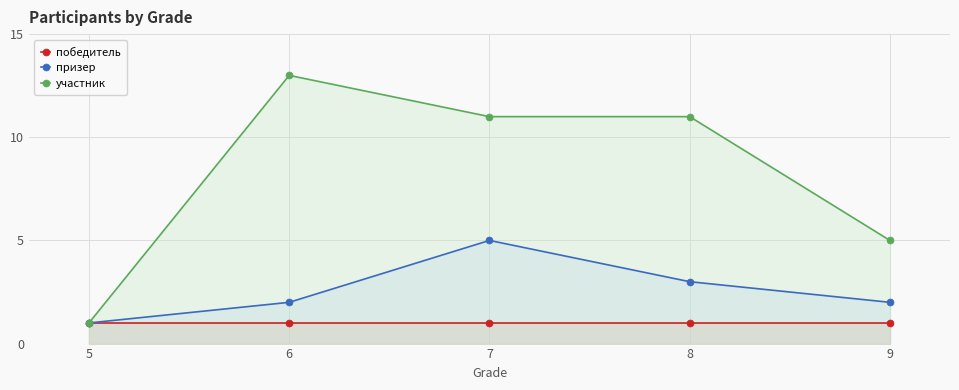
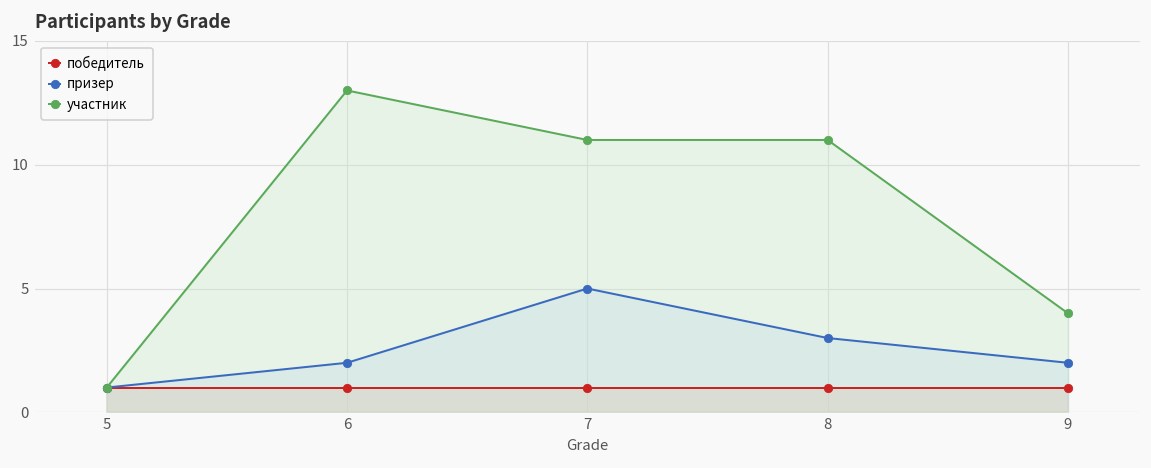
  {
    "победитель": {
      "6": 1,
      "7": 1,
      "8": 1,
      "9": 1
    },
    "призер": {
      "6": 2,
      "7": 5,
      "8": 3,
      "9": 2
    },
    "участник": {
      "6": 13,
      "7": 11,
      "8": 11,
-     "9": 5
+     "9": 4
    }
  }
